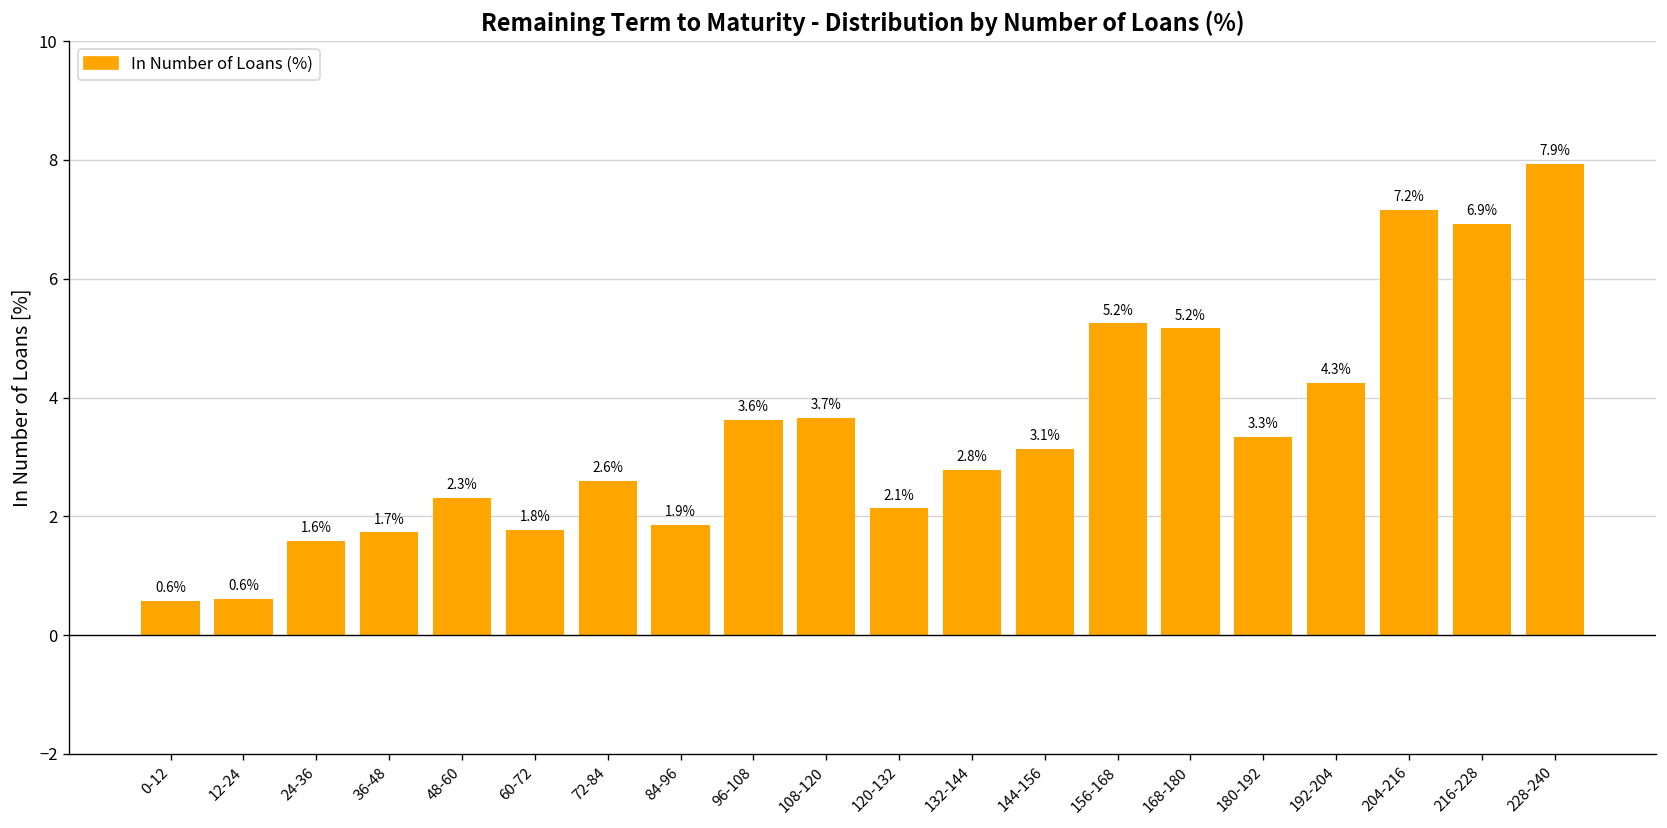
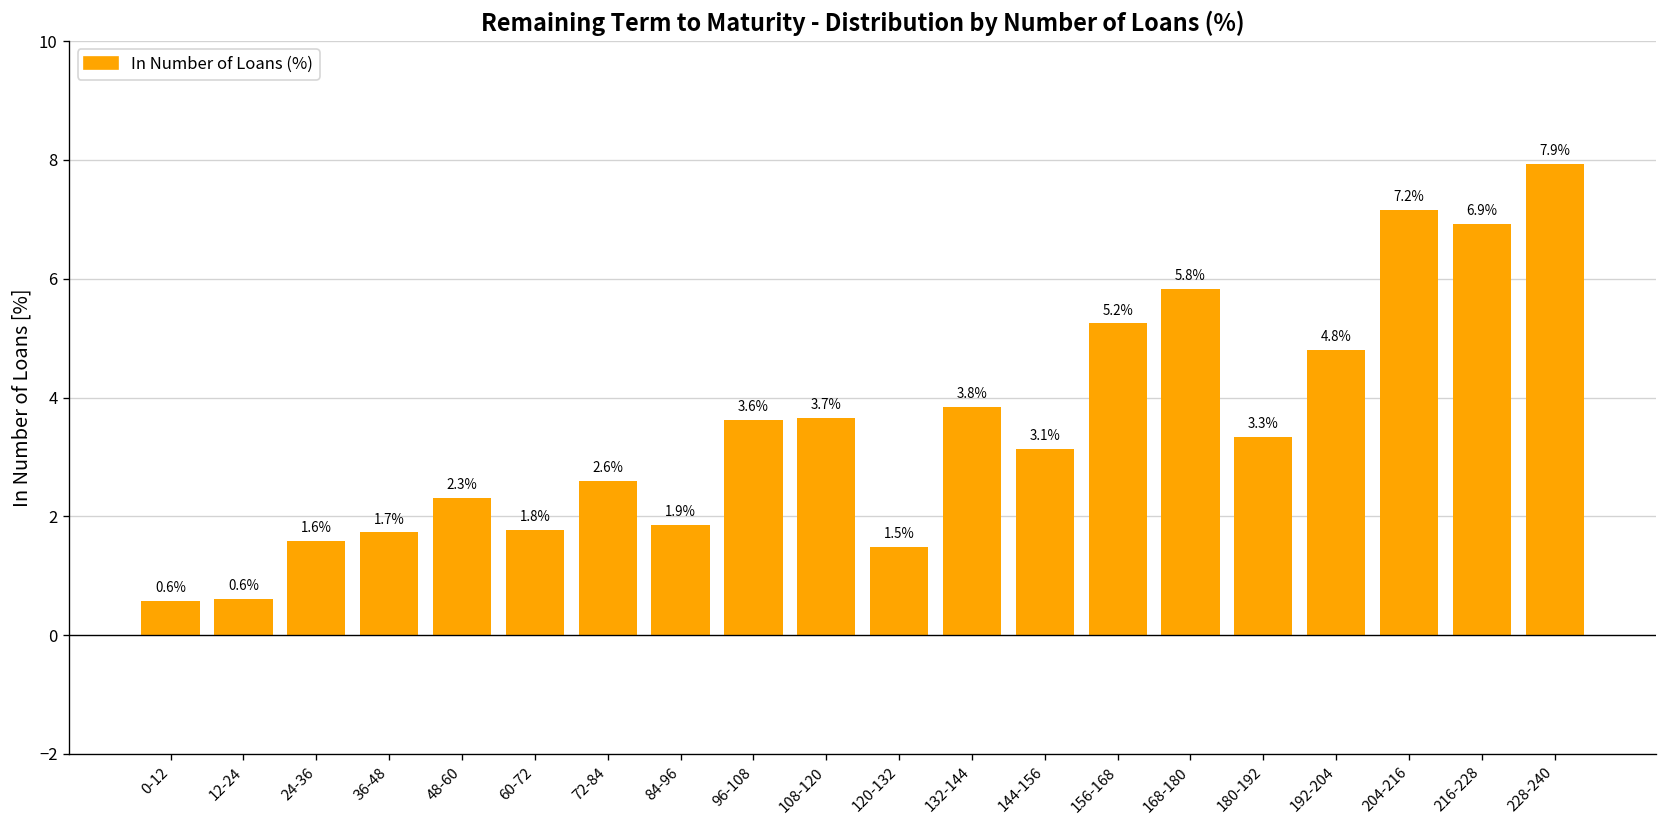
  {
    "0-12": "0.6%",
    "12-24": "0.6%",
    "24-36": "1.6%",
    "36-48": "1.7%",
    "48-60": "2.3%",
    "60-72": "1.8%",
    "72-84": "2.6%",
    "84-96": "1.9%",
    "96-108": "3.6%",
    "108-120": "3.7%",
-   "120-132": "2.1%",
-   "132-144": "2.8%",
+   "120-132": "1.5%",
+   "132-144": "3.8%",
    "144-156": "3.1%",
    "156-168": "5.2%",
-   "168-180": "5.2%",
+   "168-180": "5.8%",
    "180-192": "3.3%",
-   "192-204": "4.3%",
+   "192-204": "4.8%",
    "204-216": "7.2%",
    "216-228": "6.9%",
    "228-240": "7.9%"
  }
